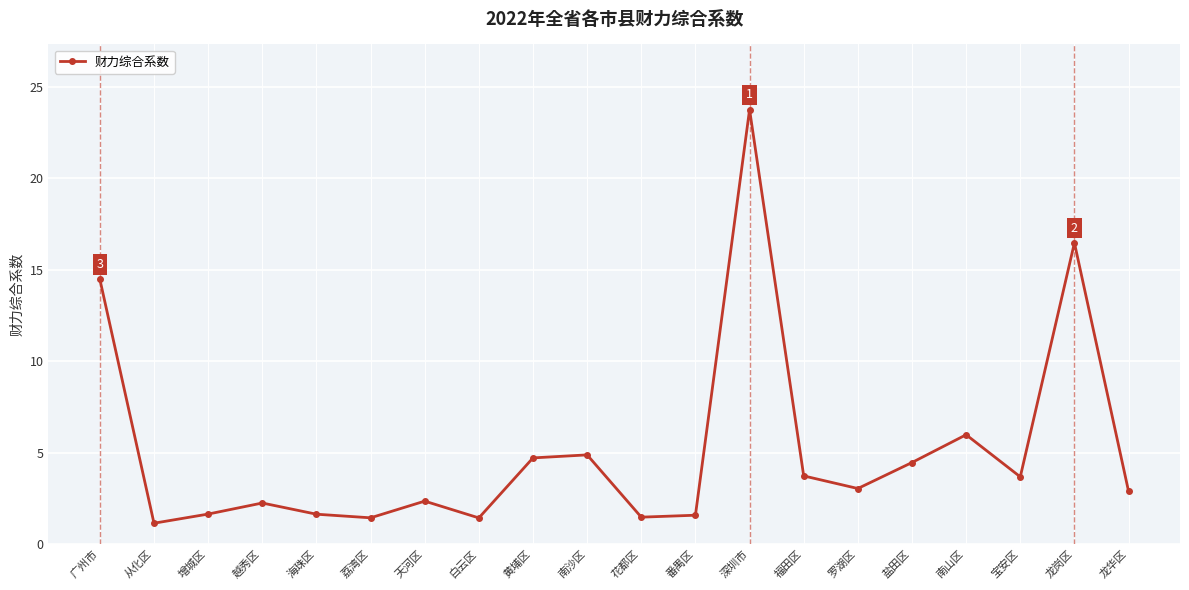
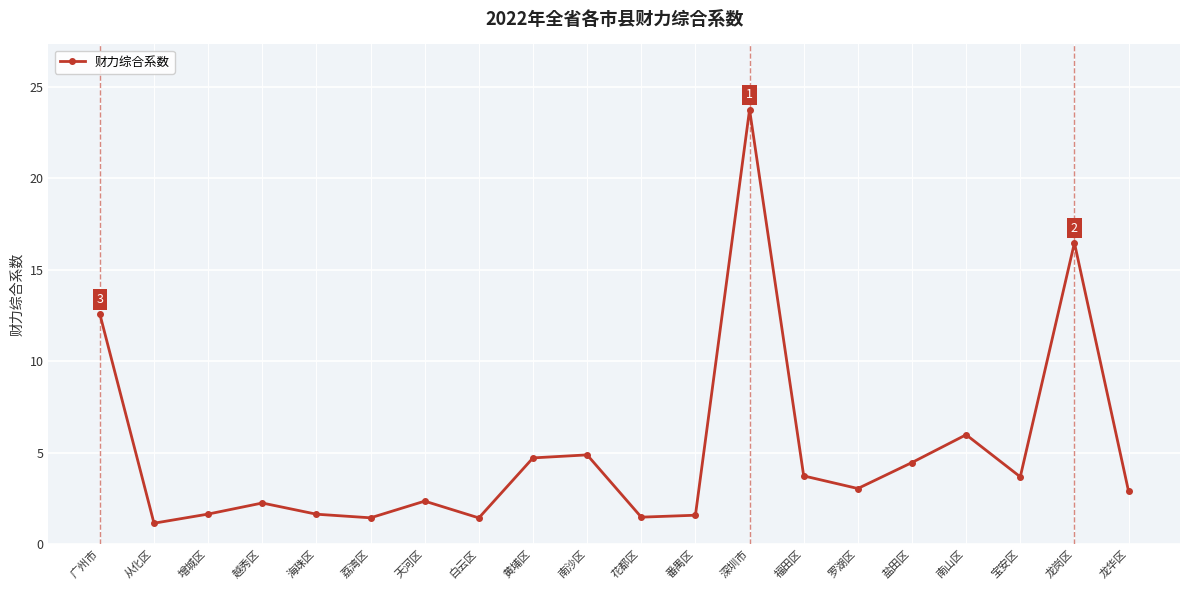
  {
-   "广州市": 14.5,
+   "广州市": 12.6,
    "从化区": 1.1,
    "增城区": 1.6,
    "越秀区": 2.2,
    "海珠区": 1.6,
    "荔湾区": 1.4,
    "天河区": 2.3,
    "白云区": 1.4,
    "黄埔区": 4.7,
    "南沙区": 4.9,
    "花都区": 1.5,
    "番禺区": 1.6,
    "福田区": 3.7,
    "罗湖区": 3.0,
    "盐田区": 4.5,
    "南山区": 6.0,
    "宝安区": 3.7,
    "龙华区": 2.9
  }
